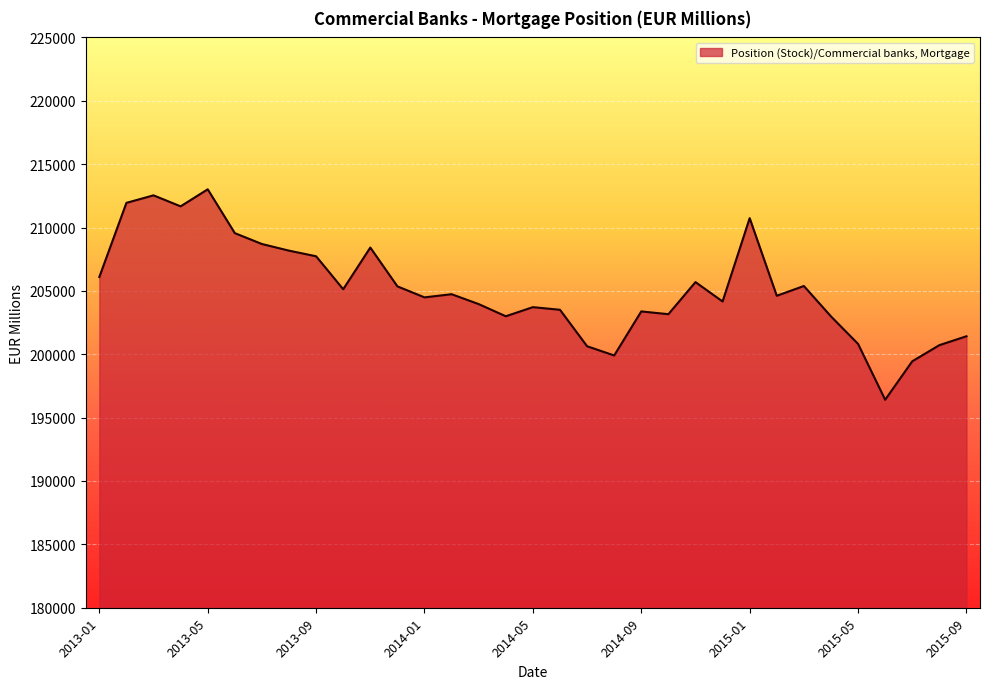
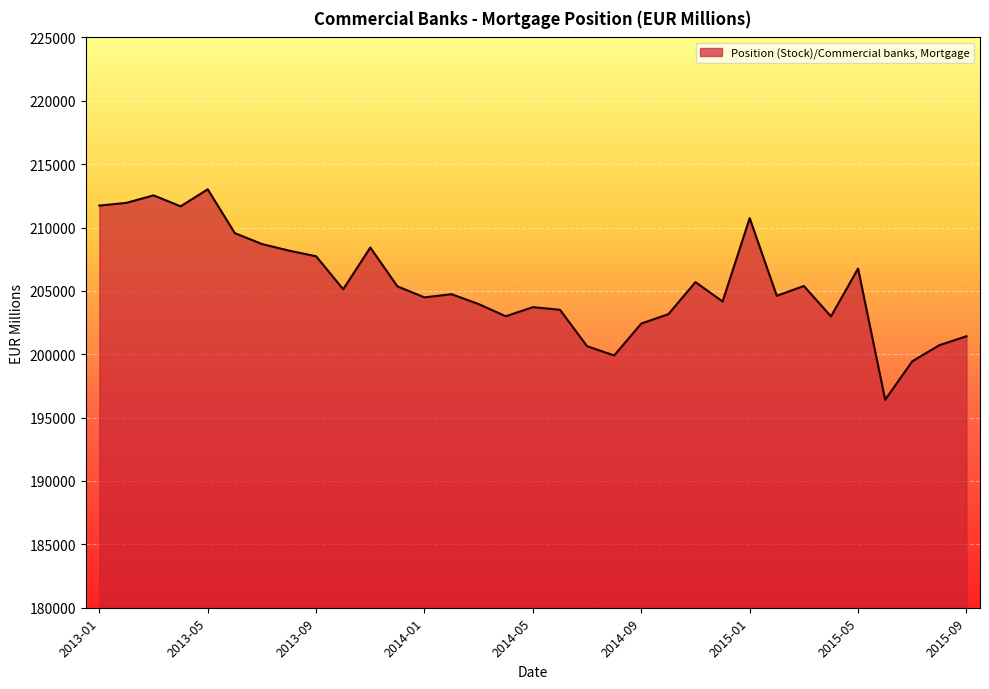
  {
-   "2013-01": 206100,
+   "2013-01": 211700,
    "2013-05": 213000,
    "2013-09": 207700,
    "2014-01": 204500,
    "2014-05": 203700,
-   "2014-09": 203400,
+   "2014-09": 202400,
    "2015-01": 210700,
-   "2015-05": 200800,
+   "2015-05": 206800,
    "2015-09": 201400
  }
